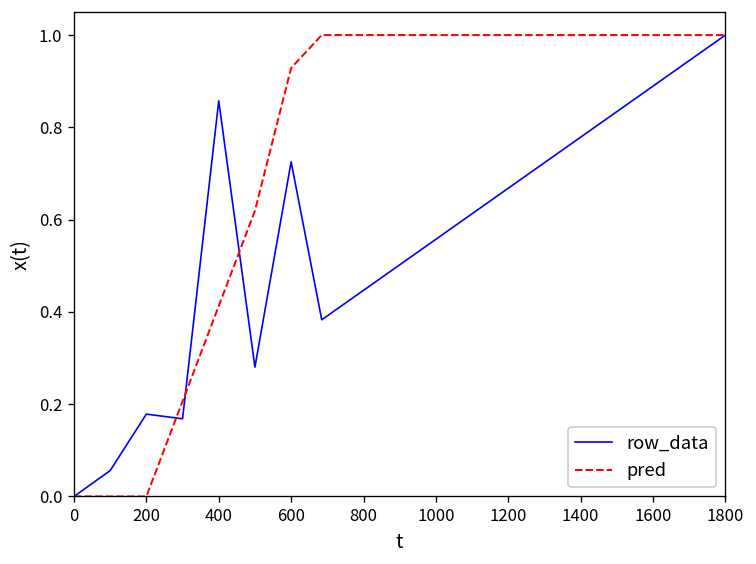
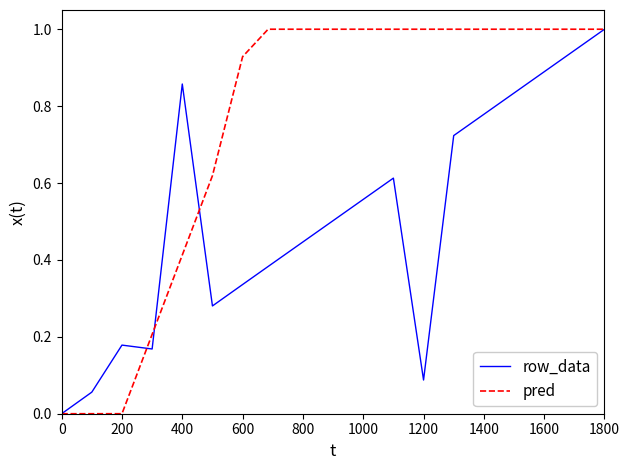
  {
    "row_data": {
      "200": 0.18,
      "400": 0.86,
-     "600": 0.73,
+     "600": 0.34,
      "800": 0.45,
      "1000": 0.56,
-     "1200": 0.67,
+     "1200": 0.09,
      "1400": 0.78,
      "1600": 0.89
    },
    "pred": {
      "200": 0.00,
      "400": 0.41,
      "600": 0.93,
      "800": 1.00,
      "1000": 1.00,
      "1200": 1.00,
      "1400": 1.00,
      "1600": 1.00
    }
  }
